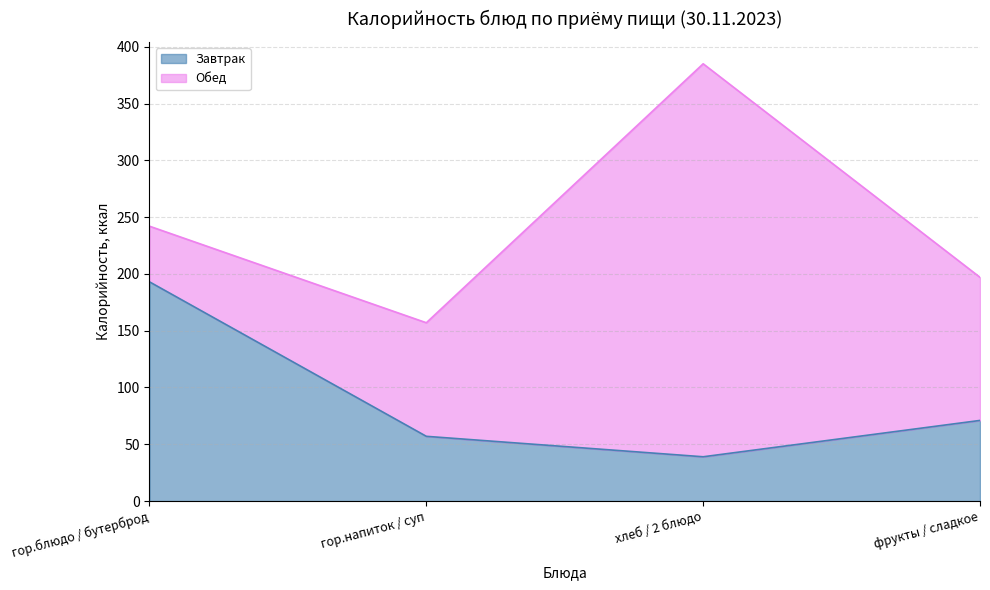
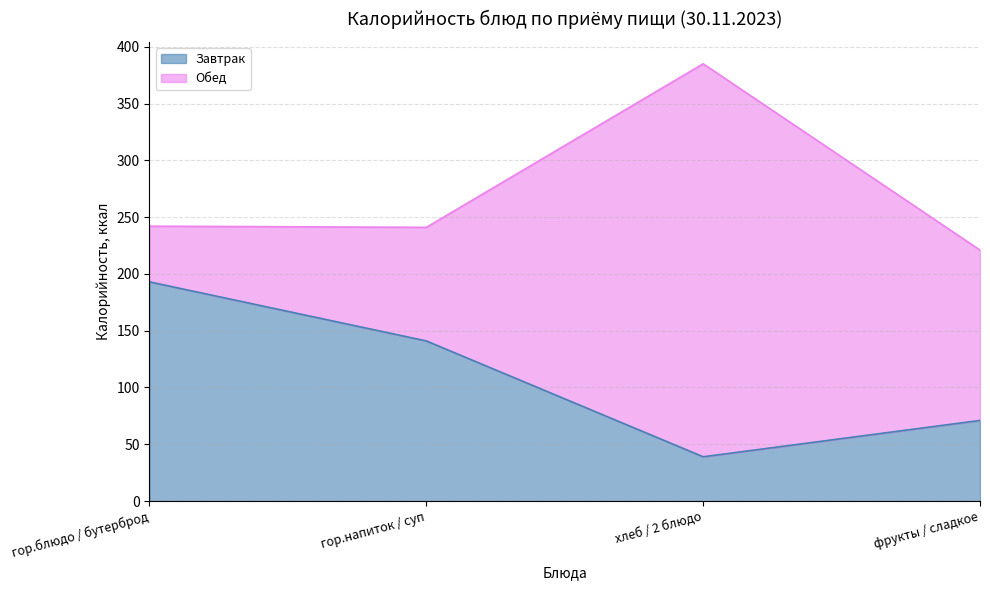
  {
    "Завтрак": {
      "гор.блюдо / бутерброд": 193,
-     "гор.напиток / суп": 57,
+     "гор.напиток / суп": 141,
      "хлеб / 2 блюдо": 39,
      "фрукты / сладкое": 71
    },
    "Обед": {
      "гор.блюдо / бутерброд": 49,
      "гор.напиток / суп": 100,
      "хлеб / 2 блюдо": 346,
-     "фрукты / сладкое": 126
+     "фрукты / сладкое": 150
    }
  }
